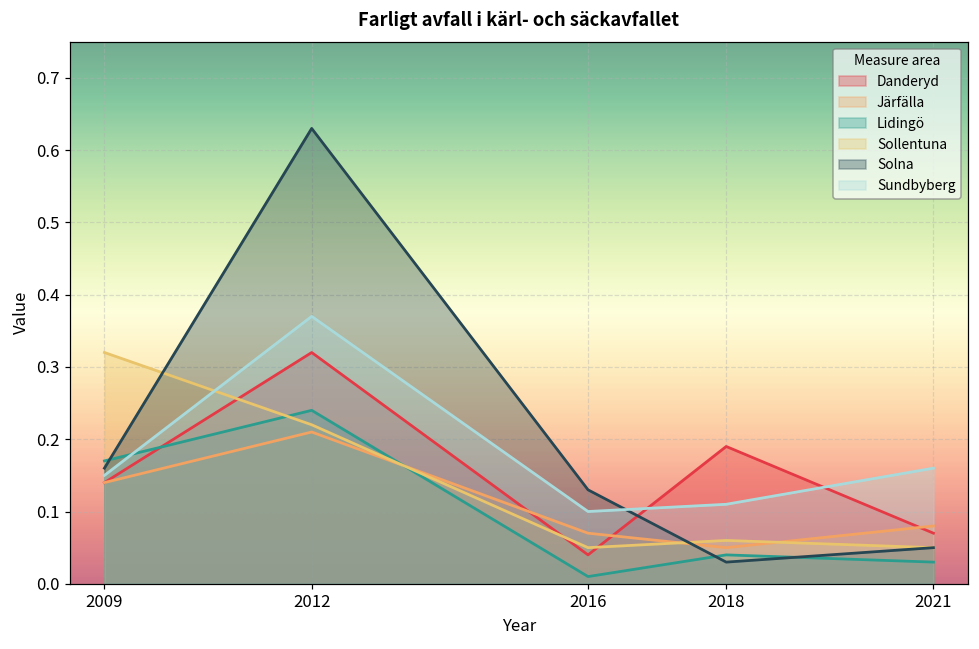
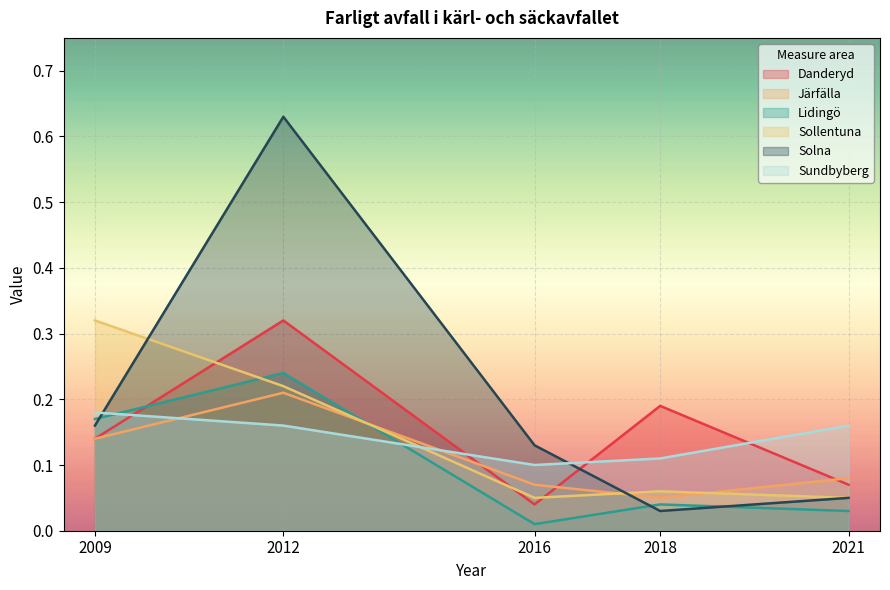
  {
    "Sundbyberg": {
-     "2009": 0.15,
-     "2012": 0.37,
+     "2009": 0.18,
+     "2012": 0.16,
      "2016": 0.10,
      "2018": 0.11,
      "2021": 0.16
    }
  }
